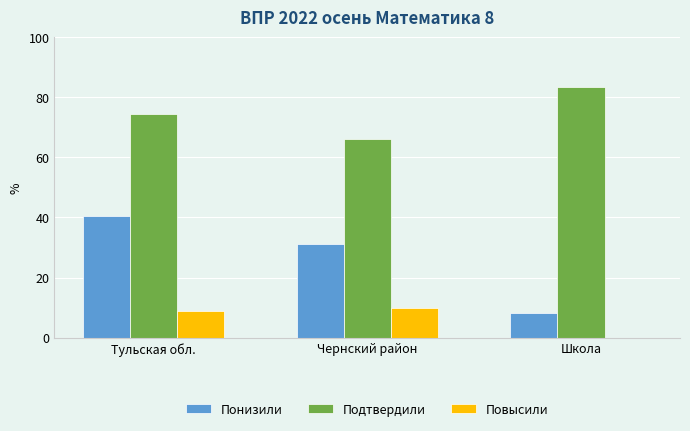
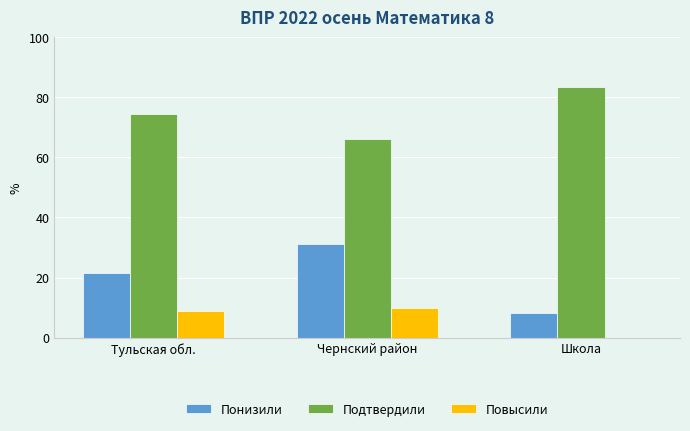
  {
    "Понизили": {
-     "Тульская обл.": 41,
+     "Тульская обл.": 22,
      "Чернский район": 31,
      "Школа": 8
    },
    "Подтвердили": {
      "Тульская обл.": 75,
      "Чернский район": 66,
      "Школа": 83
    },
    "Повысили": {
      "Тульская обл.": 9,
      "Чернский район": 10,
      "Школа": 0
    }
  }
